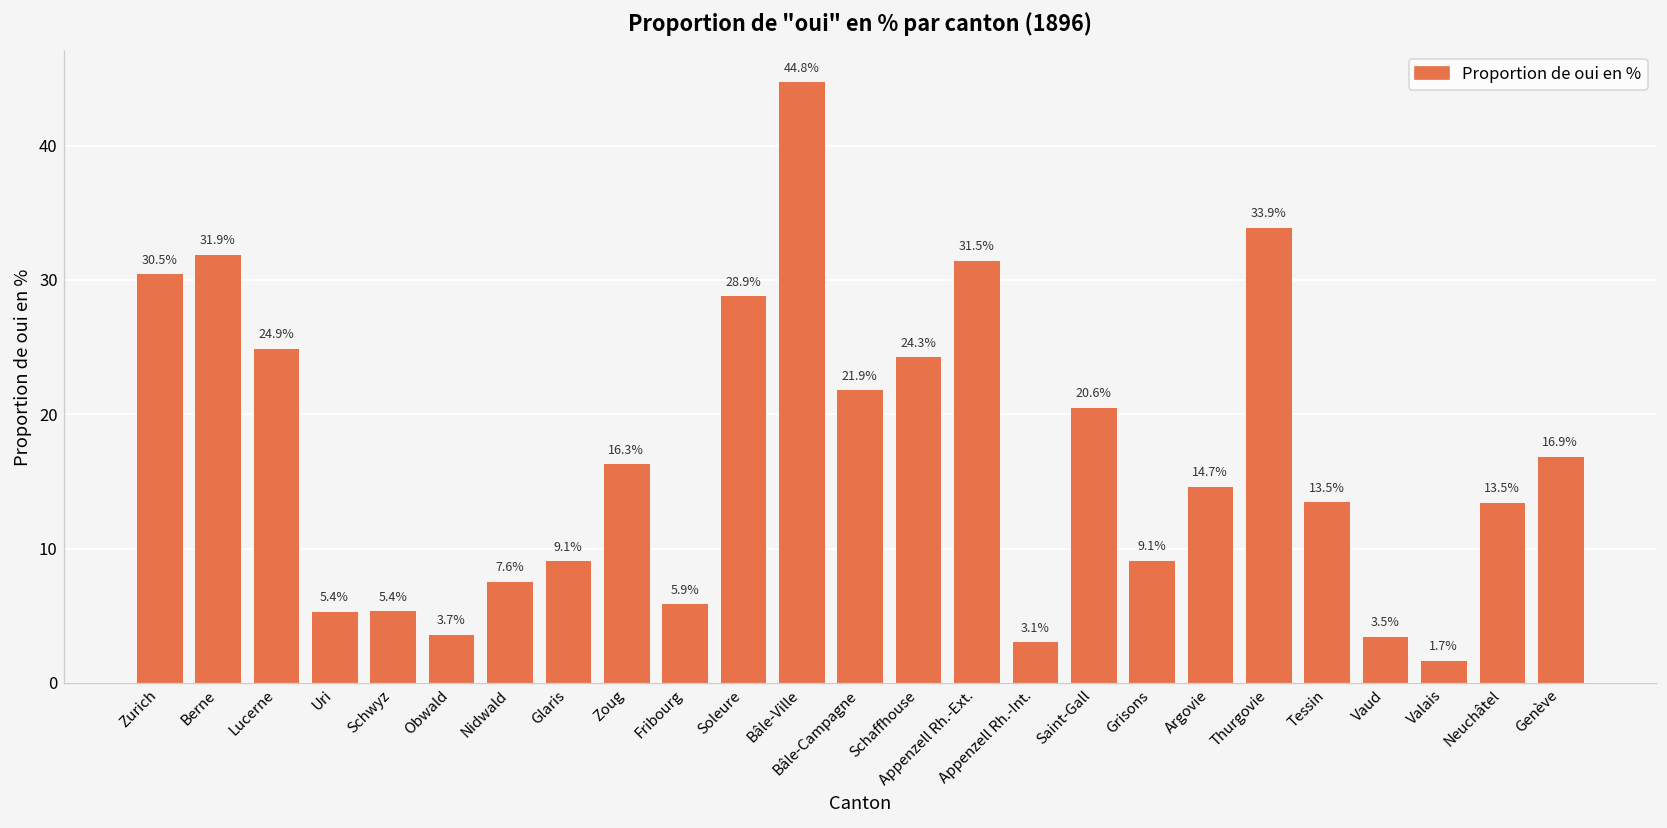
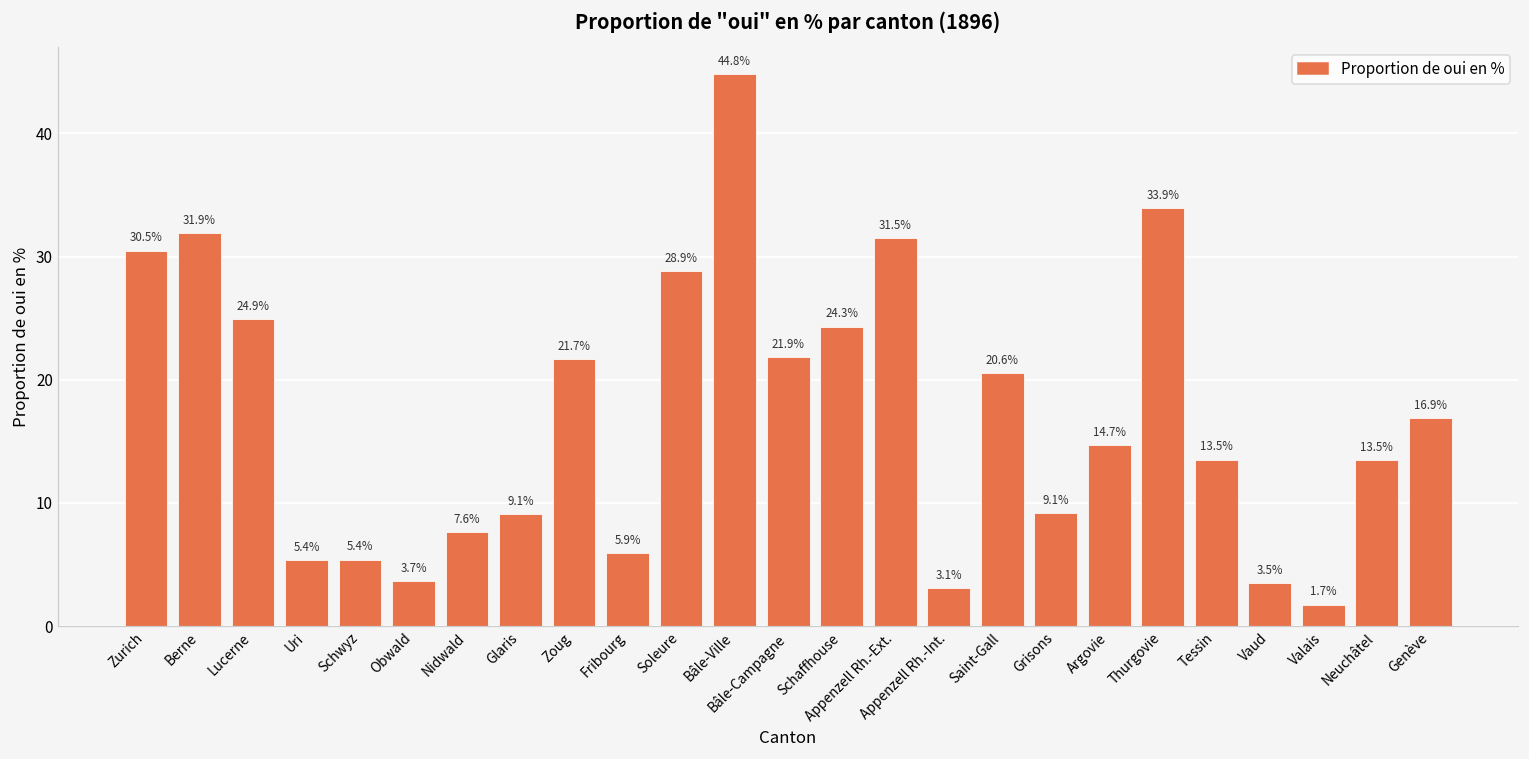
  {
    "Zurich": "30.5%",
    "Berne": "31.9%",
    "Lucerne": "24.9%",
    "Uri": "5.4%",
    "Schwyz": "5.4%",
    "Obwald": "3.7%",
    "Nidwald": "7.6%",
    "Glaris": "9.1%",
-   "Zoug": "16.3%",
+   "Zoug": "21.7%",
    "Fribourg": "5.9%",
    "Soleure": "28.9%",
    "Bâle-Ville": "44.8%",
    "Bâle-Campagne": "21.9%",
    "Schaffhouse": "24.3%",
    "Appenzell Rh.-Ext.": "31.5%",
    "Appenzell Rh.-Int.": "3.1%",
    "Saint-Gall": "20.6%",
    "Grisons": "9.1%",
    "Argovie": "14.7%",
    "Thurgovie": "33.9%",
    "Tessin": "13.5%",
    "Vaud": "3.5%",
    "Valais": "1.7%",
    "Neuchâtel": "13.5%",
    "Genève": "16.9%"
  }
